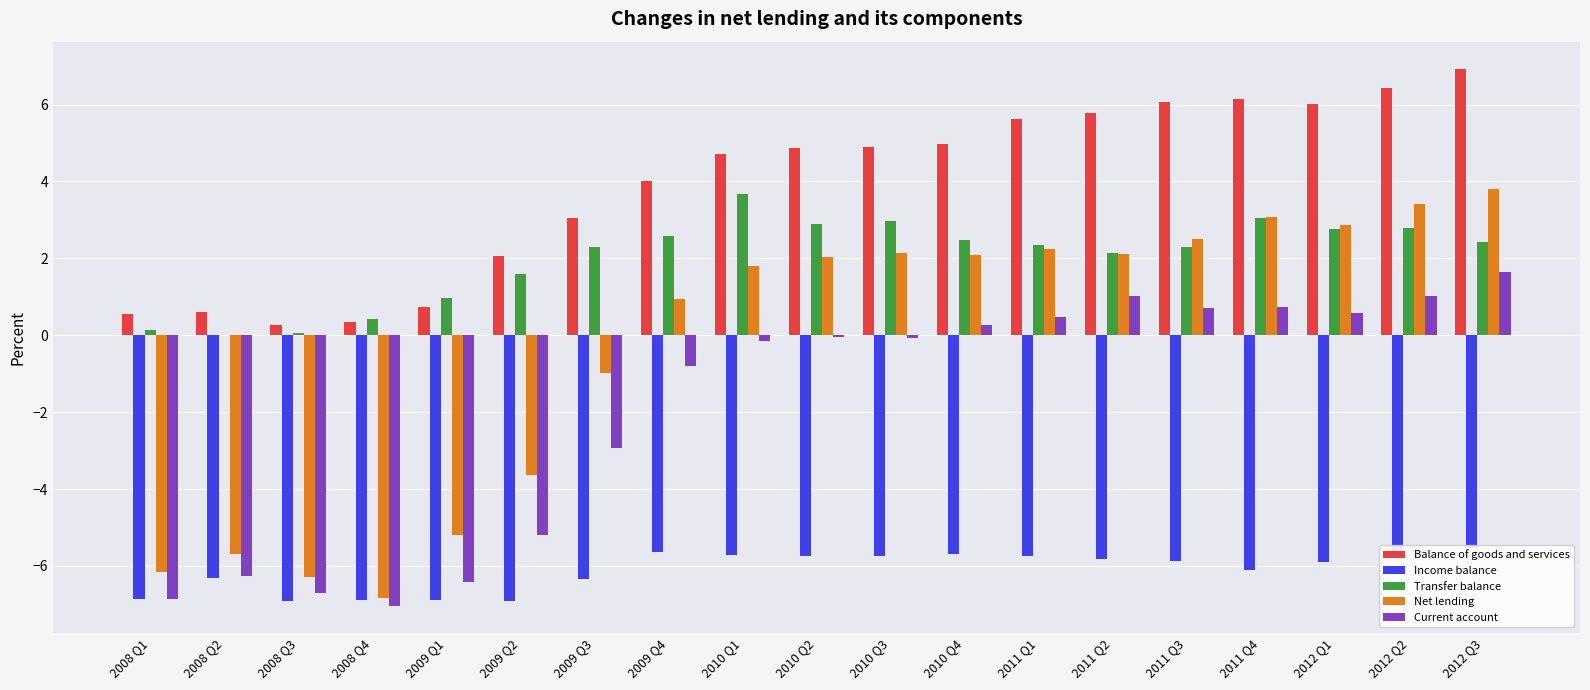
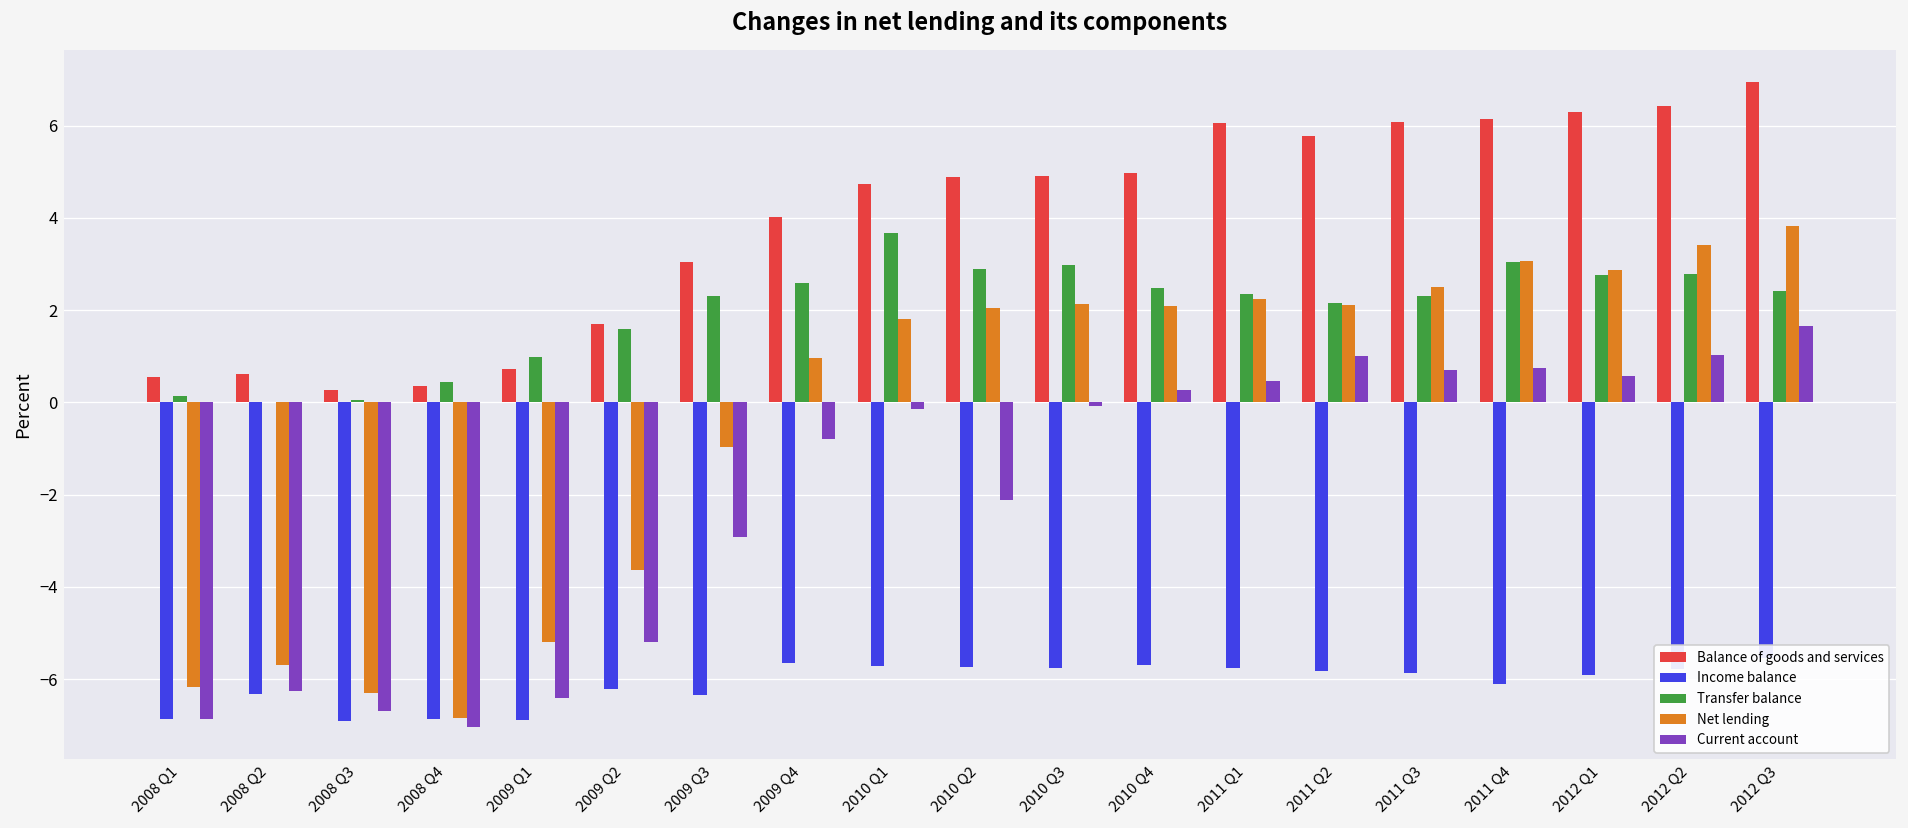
  {
    "Balance of goods and services": {
      "2008 Q1": 0.5,
      "2008 Q2": 0.6,
      "2008 Q3": 0.3,
      "2008 Q4": 0.4,
      "2009 Q1": 0.7,
-     "2009 Q2": 2.1,
+     "2009 Q2": 1.7,
      "2009 Q3": 3.1,
      "2009 Q4": 4.0,
      "2010 Q1": 4.7,
      "2010 Q2": 4.9,
      "2010 Q3": 4.9,
      "2010 Q4": 5.0,
-     "2011 Q1": 5.6,
+     "2011 Q1": 6.1,
      "2011 Q2": 5.8,
      "2011 Q3": 6.1,
      "2011 Q4": 6.1,
-     "2012 Q1": 6.0,
+     "2012 Q1": 6.3,
      "2012 Q2": 6.4,
      "2012 Q3": 6.9
    },
    "Income balance": {
      "2008 Q1": -6.9,
      "2008 Q2": -6.3,
      "2008 Q3": -6.9,
      "2008 Q4": -6.9,
      "2009 Q1": -6.9,
-     "2009 Q2": -6.9,
+     "2009 Q2": -6.2,
      "2009 Q3": -6.3,
      "2009 Q4": -5.6,
      "2010 Q1": -5.7,
      "2010 Q2": -5.7,
      "2010 Q3": -5.8,
      "2010 Q4": -5.7,
      "2011 Q1": -5.8,
      "2011 Q2": -5.8,
      "2011 Q3": -5.9,
      "2011 Q4": -6.1,
      "2012 Q1": -5.9
    },
    "Transfer balance": {
      "2008 Q1": 0.1,
      "2008 Q4": 0.4,
      "2009 Q1": 1.0,
      "2009 Q2": 1.6,
      "2009 Q3": 2.3,
      "2009 Q4": 2.6,
      "2010 Q1": 3.7,
      "2010 Q2": 2.9,
      "2010 Q3": 3.0,
      "2010 Q4": 2.5,
      "2011 Q1": 2.4,
      "2011 Q2": 2.1,
      "2011 Q3": 2.3,
      "2011 Q4": 3.0,
      "2012 Q1": 2.8,
      "2012 Q2": 2.8,
      "2012 Q3": 2.4
    },
    "Net lending": {
      "2008 Q1": -6.2,
      "2008 Q2": -5.7,
      "2008 Q3": -6.3,
      "2008 Q4": -6.8,
      "2009 Q1": -5.2,
      "2009 Q2": -3.6,
      "2009 Q3": -1.0,
      "2009 Q4": 1.0,
      "2010 Q1": 1.8,
      "2010 Q2": 2.0,
      "2010 Q3": 2.1,
      "2010 Q4": 2.1,
      "2011 Q1": 2.2,
      "2011 Q2": 2.1,
      "2011 Q3": 2.5,
      "2011 Q4": 3.1,
      "2012 Q1": 2.9,
      "2012 Q2": 3.4,
      "2012 Q3": 3.8
    },
    "Current account": {
      "2008 Q1": -6.9,
      "2008 Q2": -6.2,
      "2008 Q3": -6.7,
      "2008 Q4": -7.0,
      "2009 Q1": -6.4,
      "2009 Q2": -5.2,
      "2009 Q3": -2.9,
      "2009 Q4": -0.8,
      "2010 Q1": -0.2,
-     "2010 Q2": -0.1,
+     "2010 Q2": -2.1,
      "2010 Q3": -0.1,
      "2010 Q4": 0.3,
      "2011 Q1": 0.5,
      "2011 Q2": 1.0,
      "2011 Q3": 0.7,
      "2011 Q4": 0.7,
      "2012 Q1": 0.6,
      "2012 Q2": 1.0,
      "2012 Q3": 1.6
    }
  }
